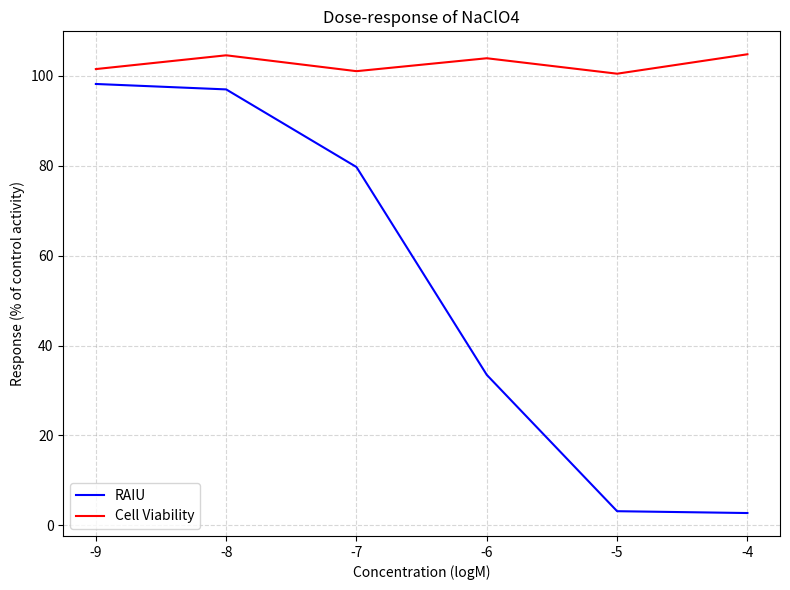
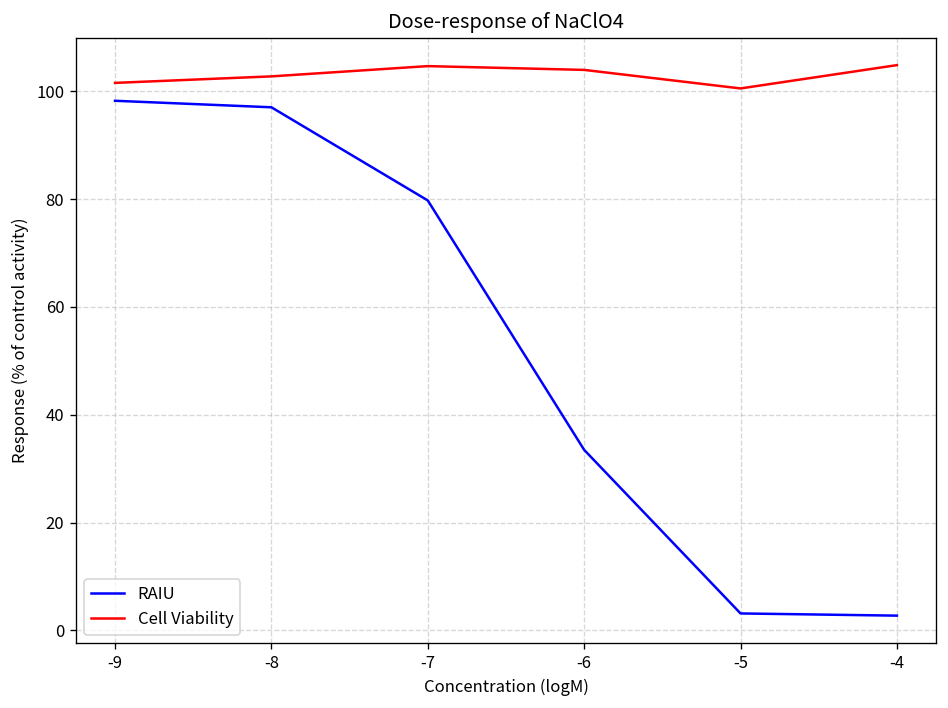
  {
    "RAIU": {
      "-9": 98,
      "-8": 97,
      "-7": 80,
      "-6": 33,
      "-5": 3,
      "-4": 3
    },
    "Cell Viability": {
      "-9": 102,
-     "-8": 105,
-     "-7": 101,
+     "-8": 103,
+     "-7": 105,
      "-6": 104,
      "-5": 101,
      "-4": 105
    }
  }
